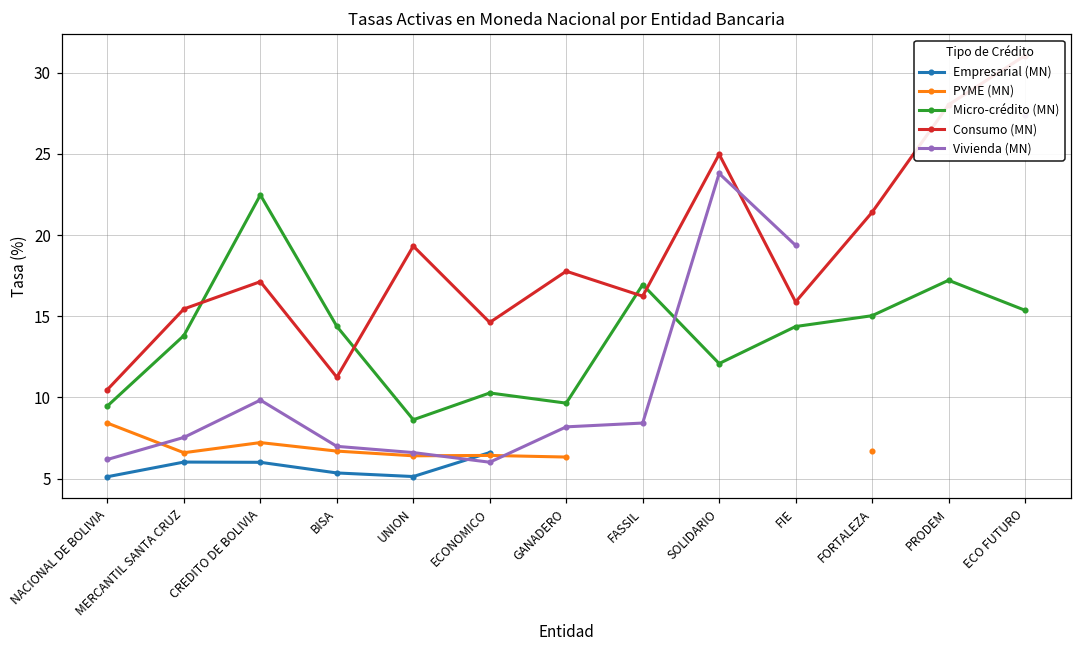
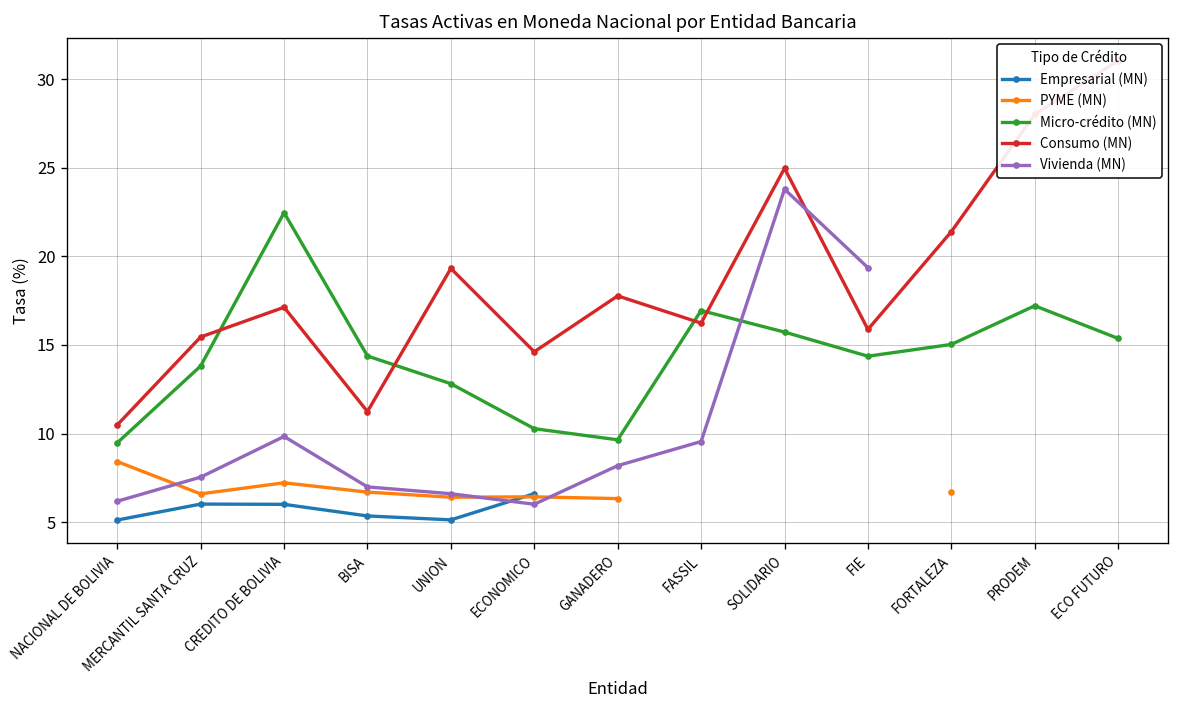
  {
    "Empresarial (MN)": {
      "NACIONAL DE BOLIVIA": 5.1,
      "MERCANTIL SANTA CRUZ": 6.0,
      "CREDITO DE BOLIVIA": 6.0,
      "BISA": 5.3,
      "UNION": 5.1,
      "ECONOMICO": 6.6
    },
    "PYME (MN)": {
      "NACIONAL DE BOLIVIA": 8.4,
      "MERCANTIL SANTA CRUZ": 6.6,
      "CREDITO DE BOLIVIA": 7.2,
      "BISA": 6.7,
      "UNION": 6.4,
      "ECONOMICO": 6.4,
      "GANADERO": 6.3,
      "FORTALEZA": 6.7
    },
    "Micro-crédito (MN)": {
      "NACIONAL DE BOLIVIA": 9.5,
      "MERCANTIL SANTA CRUZ": 13.8,
      "CREDITO DE BOLIVIA": 22.5,
      "BISA": 14.4,
-     "UNION": 8.6,
+     "UNION": 12.8,
      "ECONOMICO": 10.3,
      "GANADERO": 9.6,
      "FASSIL": 16.9,
-     "SOLIDARIO": 12.1,
+     "SOLIDARIO": 15.7,
      "FIE": 14.4,
      "FORTALEZA": 15.0,
      "PRODEM": 17.2,
      "ECO FUTURO": 15.4
    },
    "Consumo (MN)": {
      "NACIONAL DE BOLIVIA": 10.5,
      "MERCANTIL SANTA CRUZ": 15.4,
      "CREDITO DE BOLIVIA": 17.1,
      "BISA": 11.2,
      "UNION": 19.3,
      "ECONOMICO": 14.6,
      "GANADERO": 17.8,
      "FASSIL": 16.2,
      "SOLIDARIO": 25.0,
      "FIE": 15.9,
      "FORTALEZA": 21.4
    },
    "Vivienda (MN)": {
      "NACIONAL DE BOLIVIA": 6.2,
      "MERCANTIL SANTA CRUZ": 7.5,
      "CREDITO DE BOLIVIA": 9.8,
      "BISA": 7.0,
      "UNION": 6.6,
      "ECONOMICO": 6.0,
      "GANADERO": 8.2,
-     "FASSIL": 8.4,
+     "FASSIL": 9.6,
      "SOLIDARIO": 23.8,
      "FIE": 19.4
    }
  }
